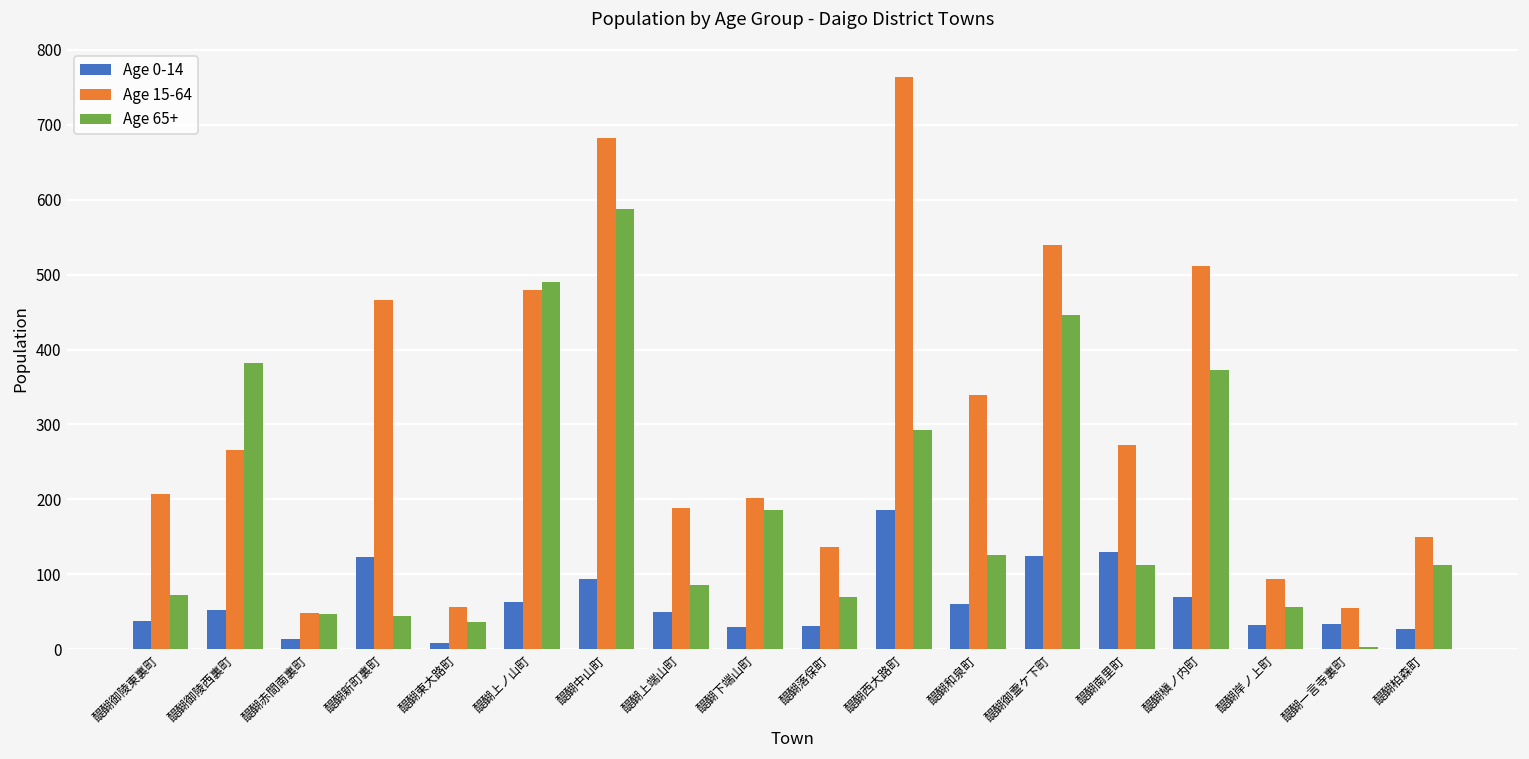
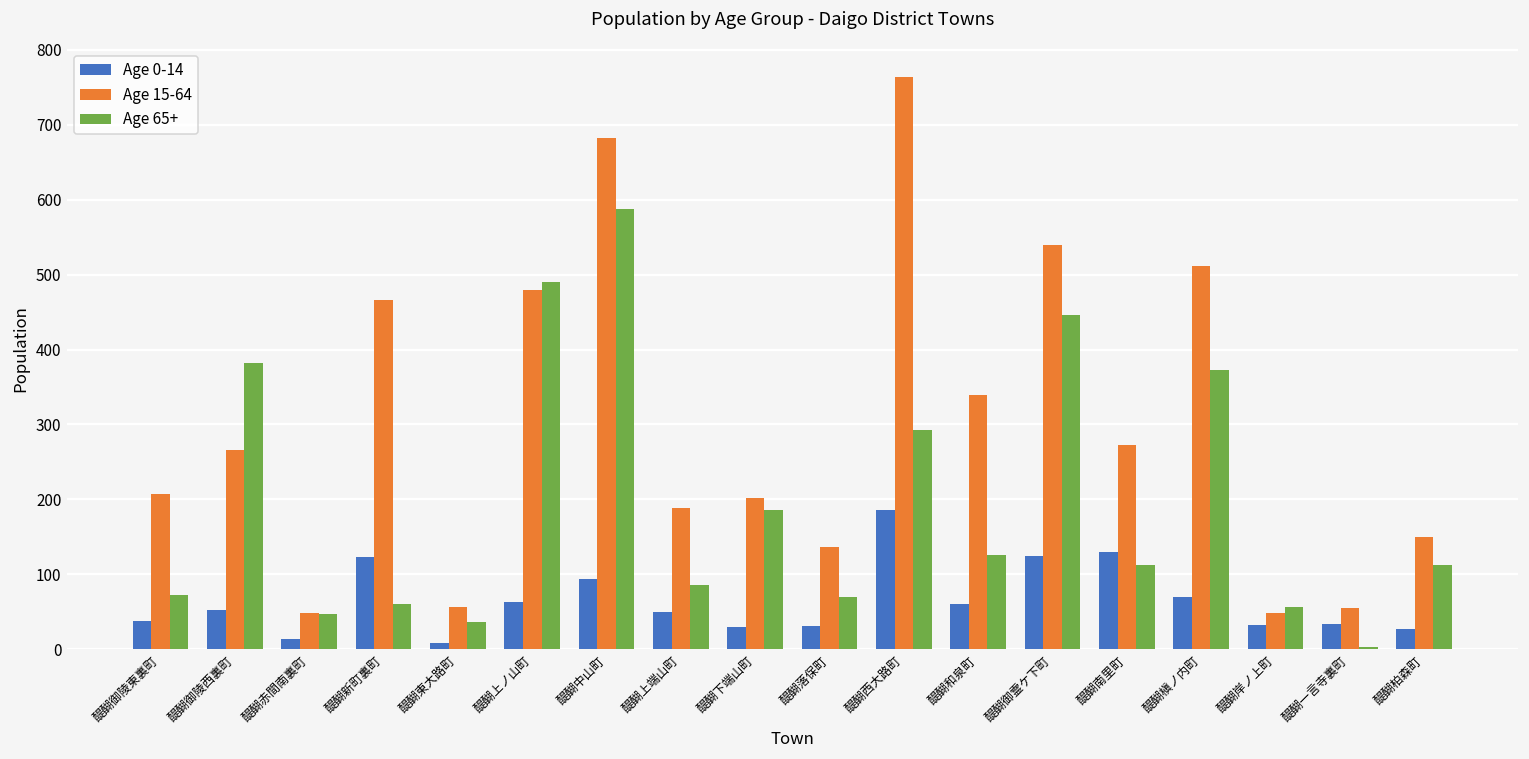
  {
    "Age 0-14": {
      "醍醐御陵東裏町": 40,
      "醍醐御陵西裏町": 50,
      "醍醐赤間南裏町": 10,
      "醍醐新町裏町": 120,
      "醍醐東大路町": 10,
      "醍醐上ノ山町": 60,
      "醍醐中山町": 90,
      "醍醐上端山町": 50,
      "醍醐下端山町": 30,
      "醍醐落保町": 30,
      "醍醐西大路町": 190,
      "醍醐和泉町": 60,
      "醍醐御霊ケ下町": 130,
      "醍醐南里町": 130,
      "醍醐槇ノ内町": 70,
      "醍醐岸ノ上町": 30,
      "醍醐一言寺裏町": 30,
      "醍醐柏森町": 30
    },
    "Age 15-64": {
      "醍醐御陵東裏町": 210,
      "醍醐御陵西裏町": 270,
      "醍醐赤間南裏町": 50,
      "醍醐新町裏町": 470,
      "醍醐東大路町": 60,
      "醍醐上ノ山町": 480,
      "醍醐中山町": 680,
      "醍醐上端山町": 190,
      "醍醐下端山町": 200,
      "醍醐落保町": 140,
      "醍醐西大路町": 760,
      "醍醐和泉町": 340,
      "醍醐御霊ケ下町": 540,
      "醍醐南里町": 270,
      "醍醐槇ノ内町": 510,
-     "醍醐岸ノ上町": 90,
+     "醍醐岸ノ上町": 50,
      "醍醐一言寺裏町": 60,
      "醍醐柏森町": 150
    },
    "Age 65+": {
      "醍醐御陵東裏町": 70,
      "醍醐御陵西裏町": 380,
      "醍醐赤間南裏町": 50,
-     "醍醐新町裏町": 40,
+     "醍醐新町裏町": 60,
      "醍醐東大路町": 40,
      "醍醐上ノ山町": 490,
      "醍醐中山町": 590,
      "醍醐上端山町": 90,
      "醍醐下端山町": 190,
      "醍醐落保町": 70,
      "醍醐西大路町": 290,
      "醍醐和泉町": 130,
      "醍醐御霊ケ下町": 450,
      "醍醐南里町": 110,
      "醍醐槇ノ内町": 370,
      "醍醐岸ノ上町": 60,
      "醍醐柏森町": 110
    }
  }
